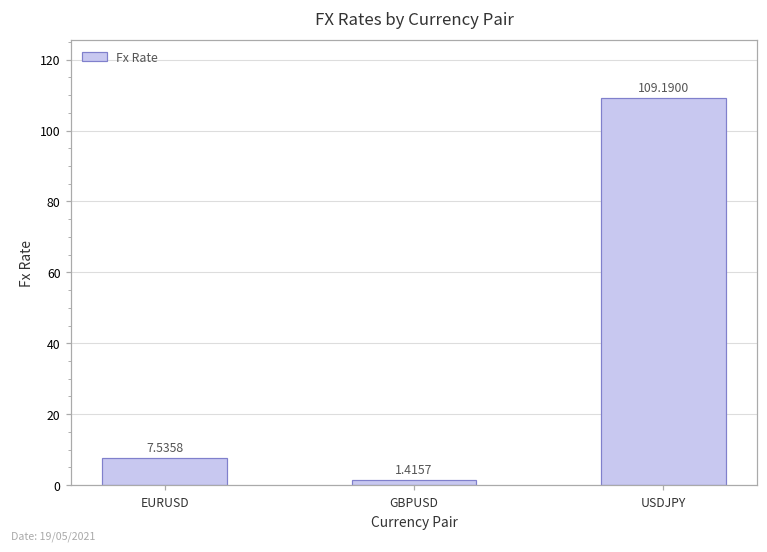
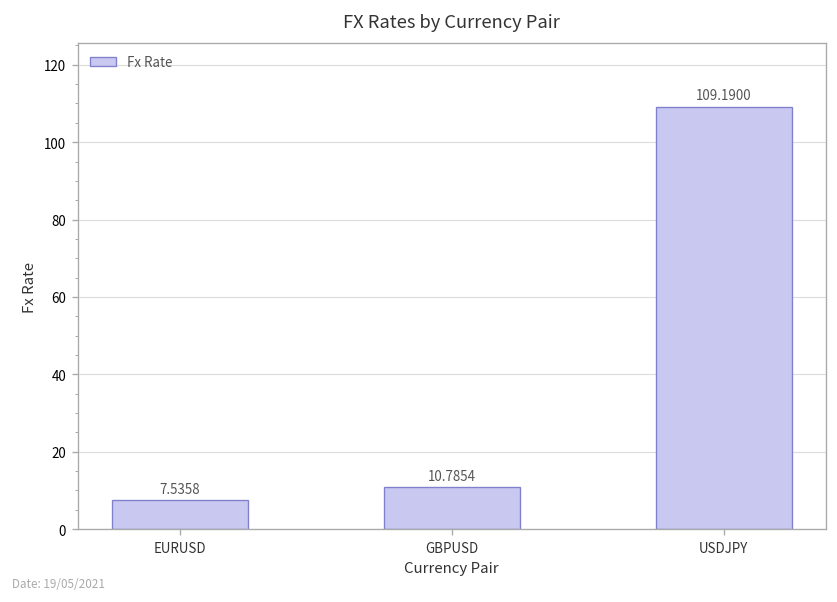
  {
    "EURUSD": 7.5358,
-   "GBPUSD": 1.4157,
+   "GBPUSD": 10.7854,
    "USDJPY": 109.1900
  }
